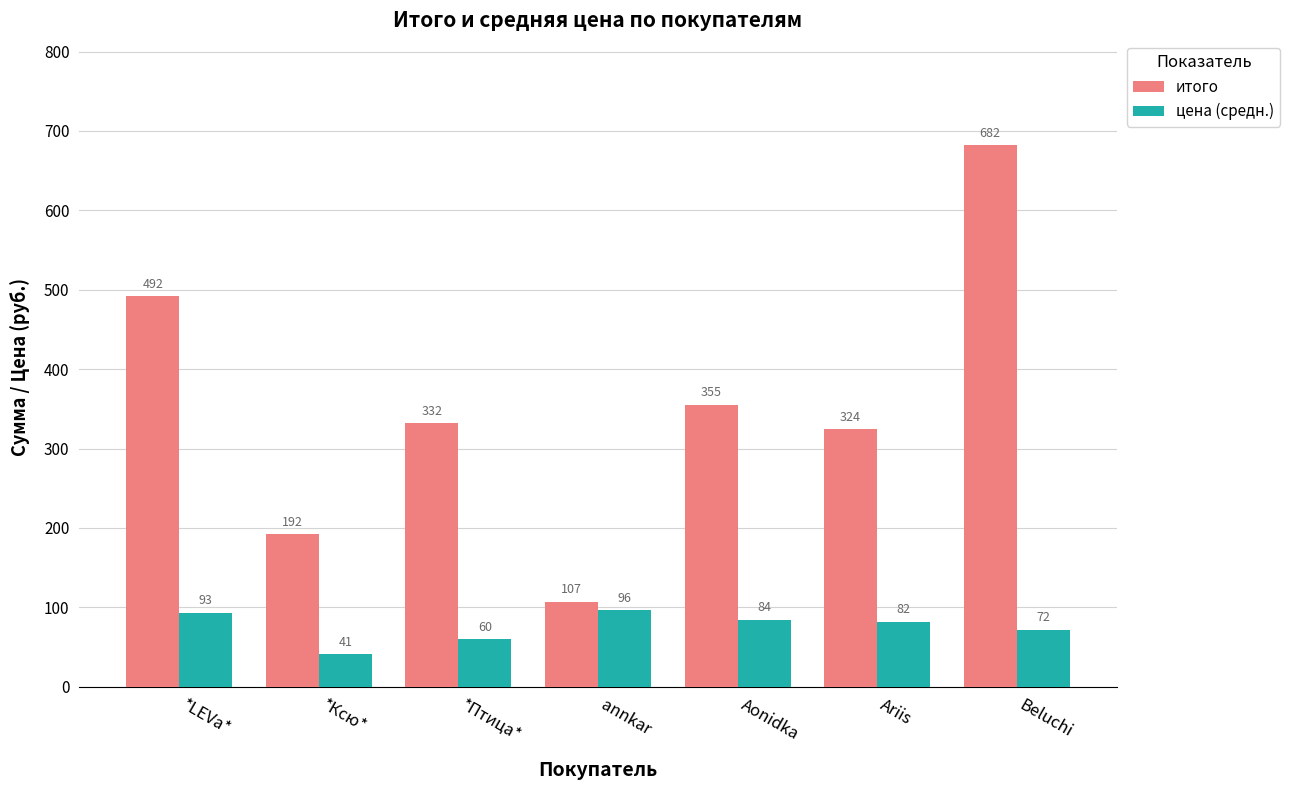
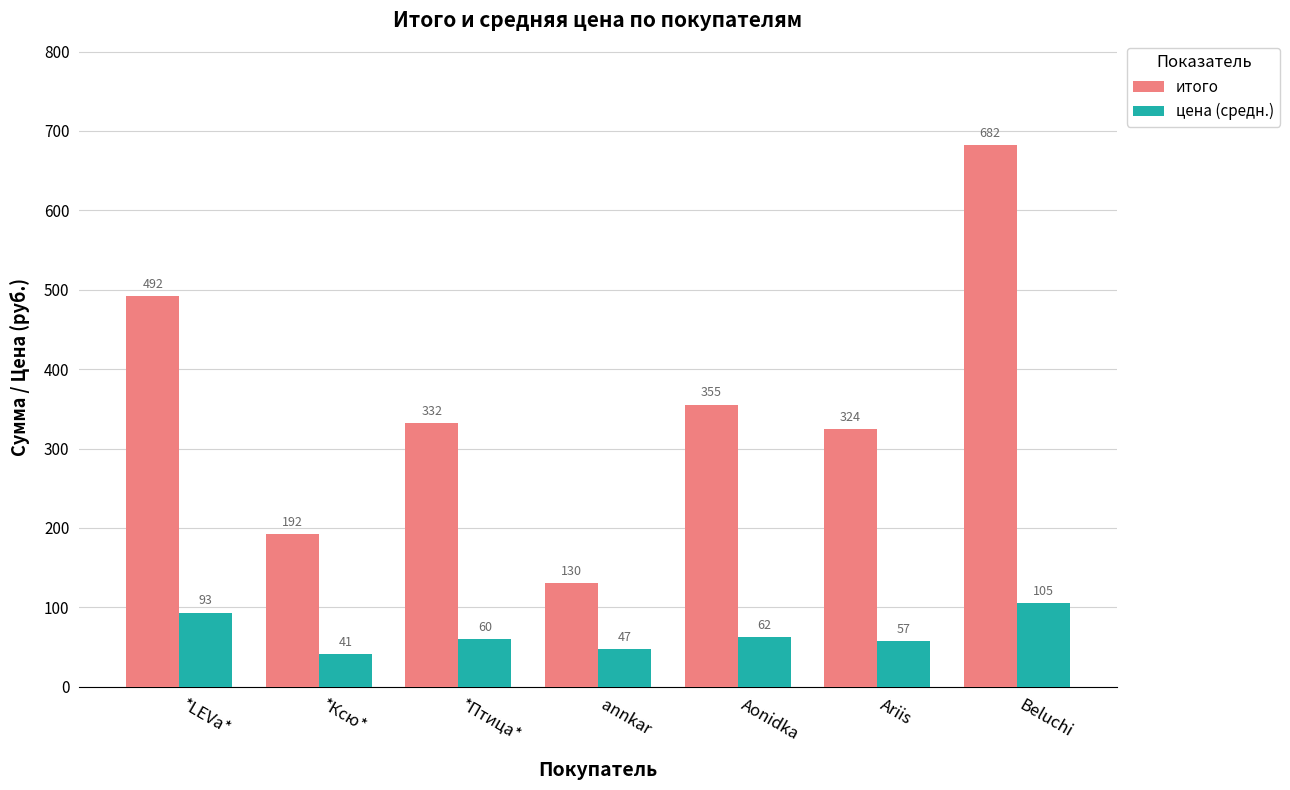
  {
    "итого": {
      "*LEVa*": 492,
      "*Ксю*": 192,
      "*Птица*": 332,
-     "annkar": 107,
+     "annkar": 130,
      "Aonidka": 355,
      "Ariis": 324,
      "Beluchi": 682
    },
    "цена (средн.)": {
      "*LEVa*": 93,
      "*Ксю*": 41,
      "*Птица*": 60,
-     "annkar": 96,
-     "Aonidka": 84,
-     "Ariis": 82,
-     "Beluchi": 72
+     "annkar": 47,
+     "Aonidka": 62,
+     "Ariis": 57,
+     "Beluchi": 105
    }
  }
